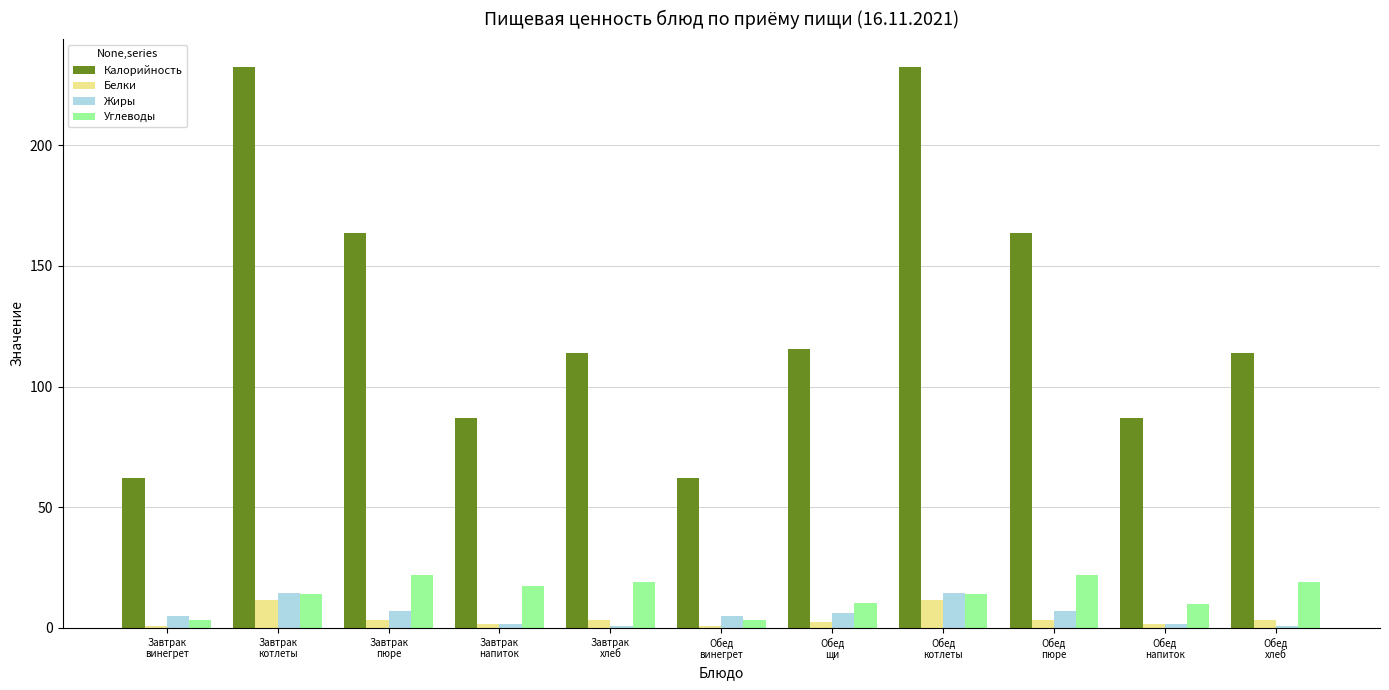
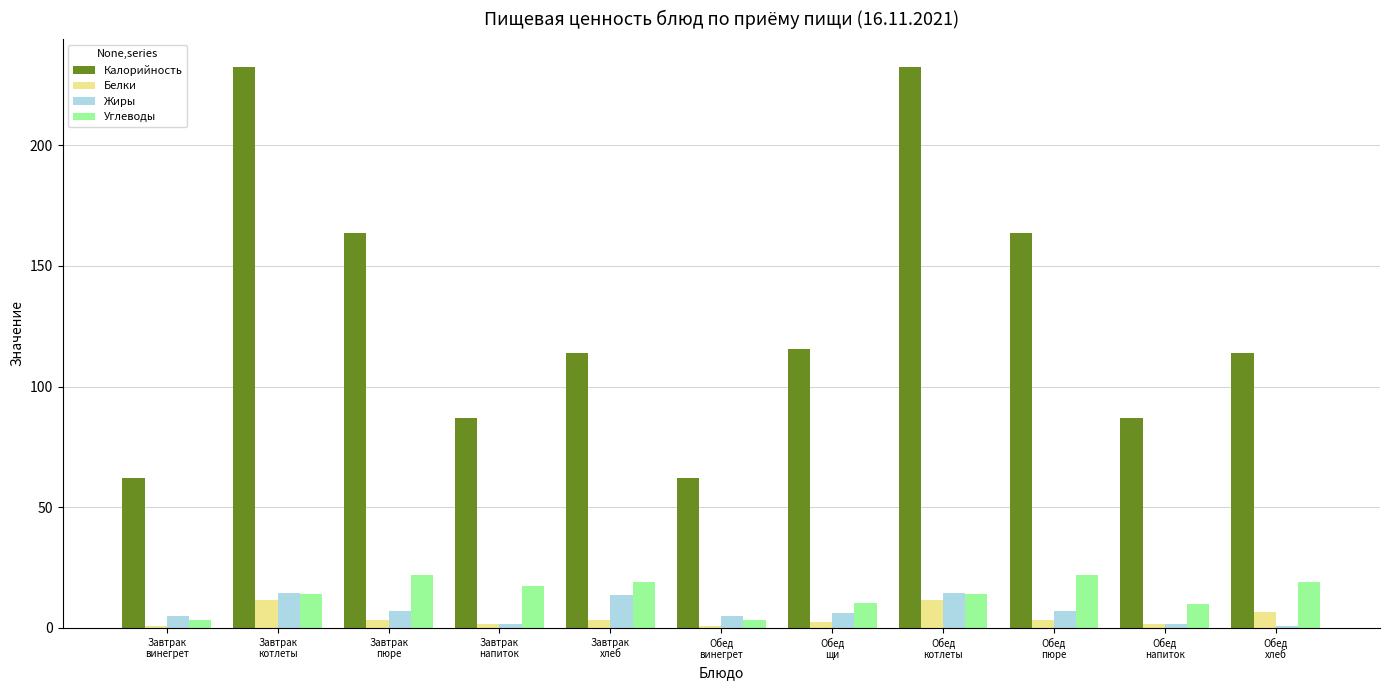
  {
    "Калорийность": {
      "Завтрак винегрет": 62,
      "Завтрак котлеты": 232,
      "Завтрак пюре": 164,
      "Завтрак напиток": 87,
      "Завтрак хлеб": 114,
      "Обед винегрет": 62,
      "Обед щи": 116,
      "Обед котлеты": 232,
      "Обед пюре": 164,
      "Обед напиток": 87,
      "Обед хлеб": 114
    },
    "Белки": {
      "Завтрак котлеты": 12,
      "Завтрак пюре": 3,
      "Завтрак напиток": 2,
      "Завтрак хлеб": 3,
      "Обед щи": 3,
      "Обед котлеты": 12,
      "Обед пюре": 3,
      "Обед напиток": 2,
-     "Обед хлеб": 3
+     "Обед хлеб": 6
    },
    "Жиры": {
      "Завтрак винегрет": 5,
      "Завтрак котлеты": 14,
      "Завтрак пюре": 7,
      "Завтрак напиток": 2,
-     "Завтрак хлеб": 1,
+     "Завтрак хлеб": 13,
      "Обед винегрет": 5,
      "Обед щи": 6,
      "Обед котлеты": 14,
      "Обед пюре": 7,
      "Обед напиток": 2
    },
    "Углеводы": {
      "Завтрак винегрет": 3,
      "Завтрак котлеты": 14,
      "Завтрак пюре": 22,
      "Завтрак напиток": 17,
      "Завтрак хлеб": 19,
      "Обед винегрет": 3,
      "Обед щи": 10,
      "Обед котлеты": 14,
      "Обед пюре": 22,
      "Обед напиток": 10,
      "Обед хлеб": 19
    }
  }
